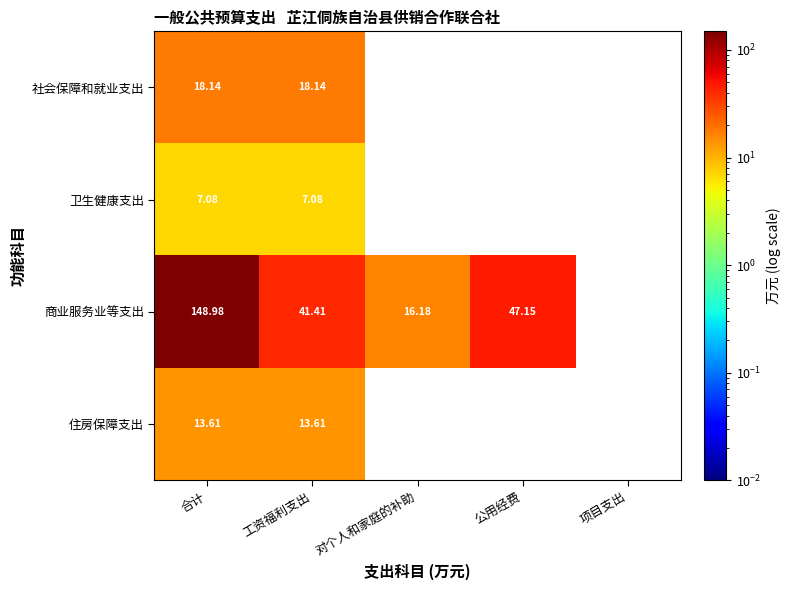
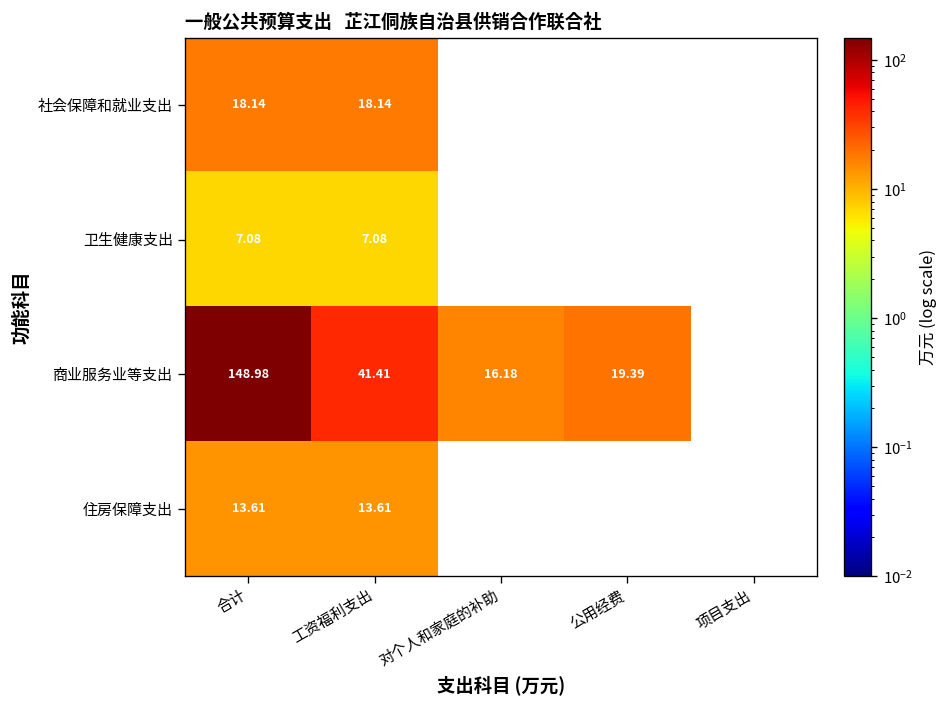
  {
    "社会保障和就业支出": {
      "合计": 18.14,
      "工资福利支出": 18.14
    },
    "卫生健康支出": {
      "合计": 7.08,
      "工资福利支出": 7.08
    },
    "商业服务业等支出": {
      "合计": 148.98,
      "工资福利支出": 41.41,
      "对个人和家庭的补助": 16.18,
-     "公用经费": 47.15
+     "公用经费": 19.39
    },
    "住房保障支出": {
      "合计": 13.61,
      "工资福利支出": 13.61
    }
  }
